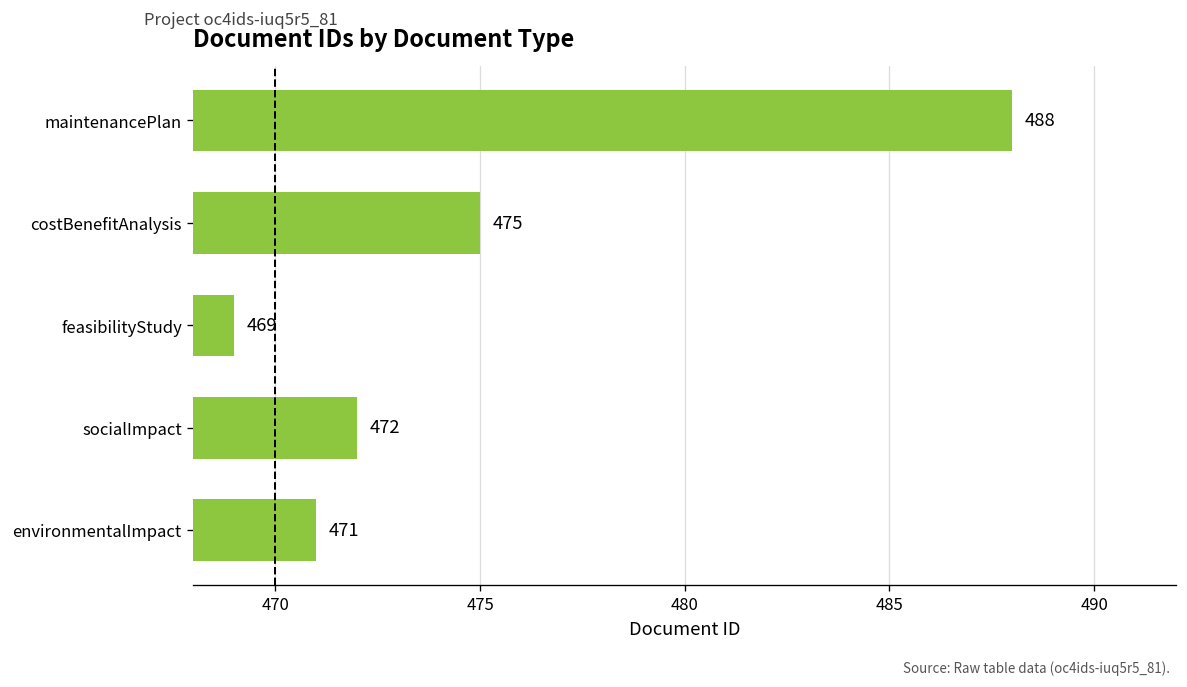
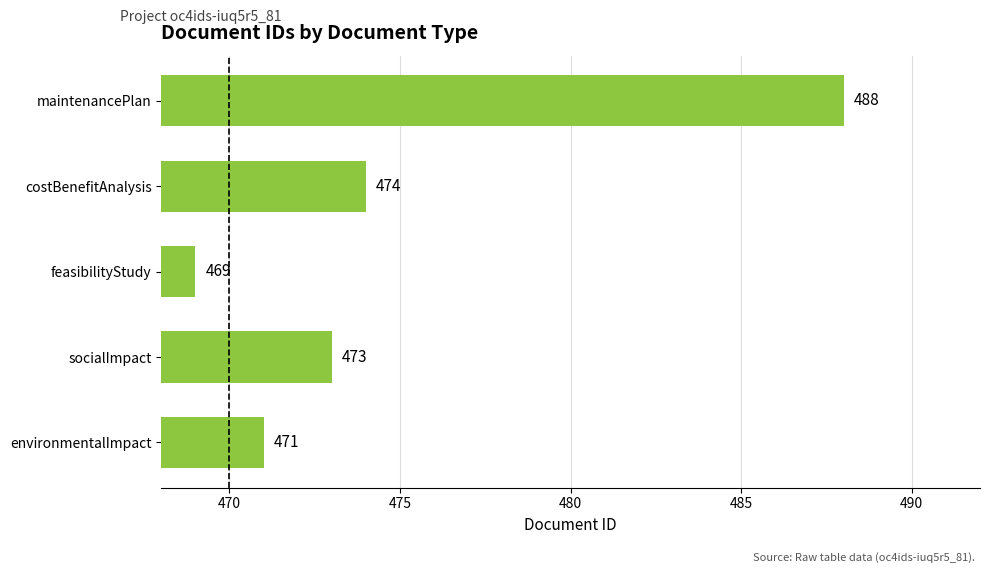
  {
    "maintenancePlan": 488,
-   "costBenefitAnalysis": 475,
+   "costBenefitAnalysis": 474,
    "feasibilityStudy": 469,
-   "socialImpact": 472,
+   "socialImpact": 473,
    "environmentalImpact": 471
  }
